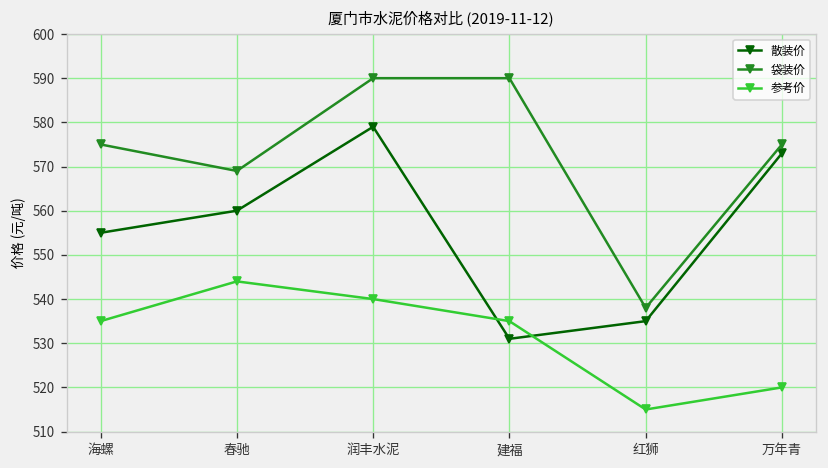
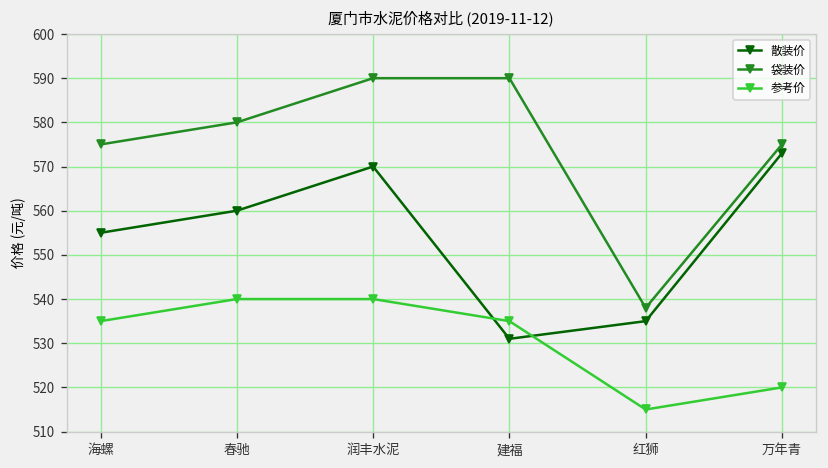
  {
    "散装价": {
      "海螺": 555,
      "春驰": 560,
-     "润丰水泥": 579,
+     "润丰水泥": 570,
      "建福": 531,
      "红狮": 535,
      "万年青": 573
    },
    "袋装价": {
      "海螺": 575,
-     "春驰": 569,
+     "春驰": 580,
      "润丰水泥": 590,
      "建福": 590,
      "红狮": 538,
      "万年青": 575
    },
    "参考价": {
      "海螺": 535,
-     "春驰": 544,
+     "春驰": 540,
      "润丰水泥": 540,
      "建福": 535,
      "红狮": 515,
      "万年青": 520
    }
  }
